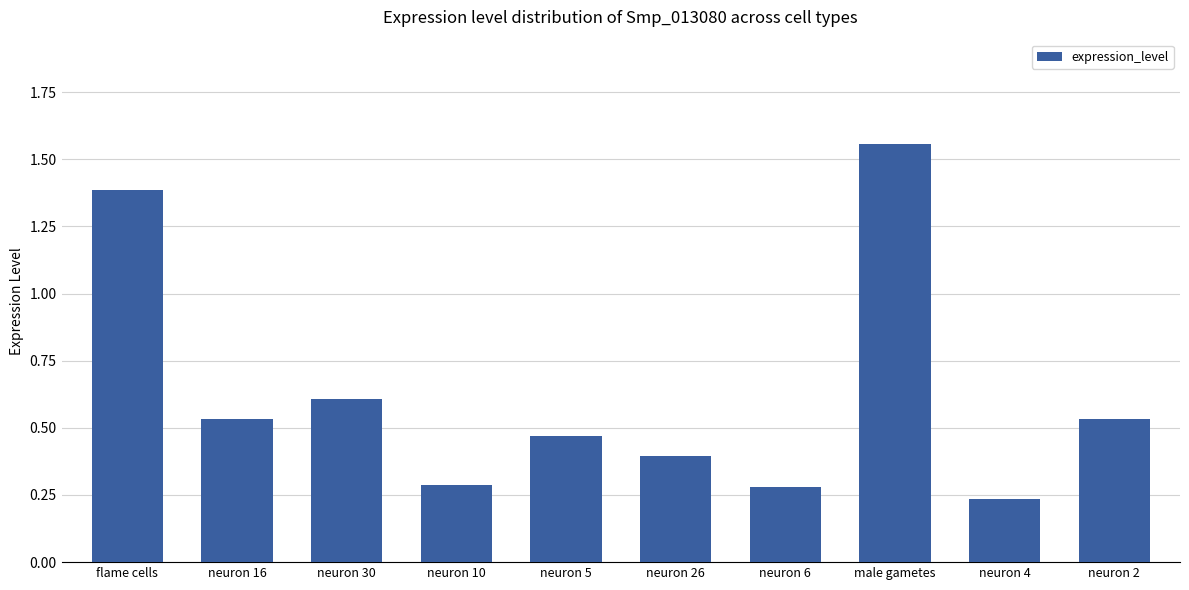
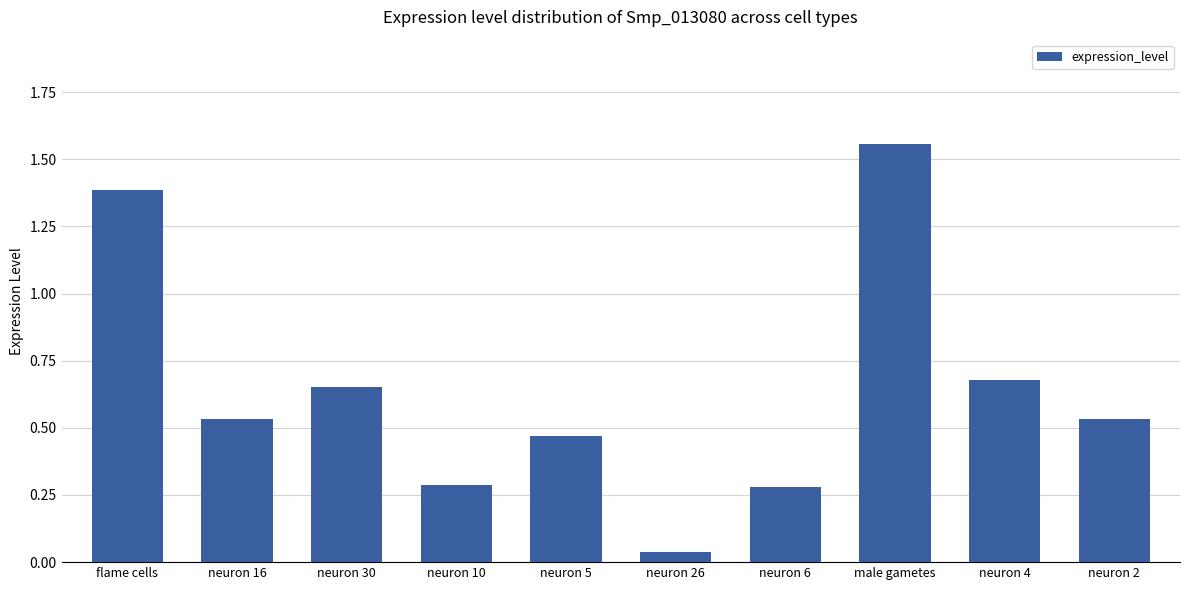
  {
    "flame cells": 1.38,
    "neuron 16": 0.53,
-   "neuron 30": 0.61,
+   "neuron 30": 0.65,
    "neuron 10": 0.29,
    "neuron 5": 0.47,
-   "neuron 26": 0.40,
+   "neuron 26": 0.04,
    "neuron 6": 0.28,
    "male gametes": 1.56,
-   "neuron 4": 0.23,
+   "neuron 4": 0.68,
    "neuron 2": 0.53
  }
